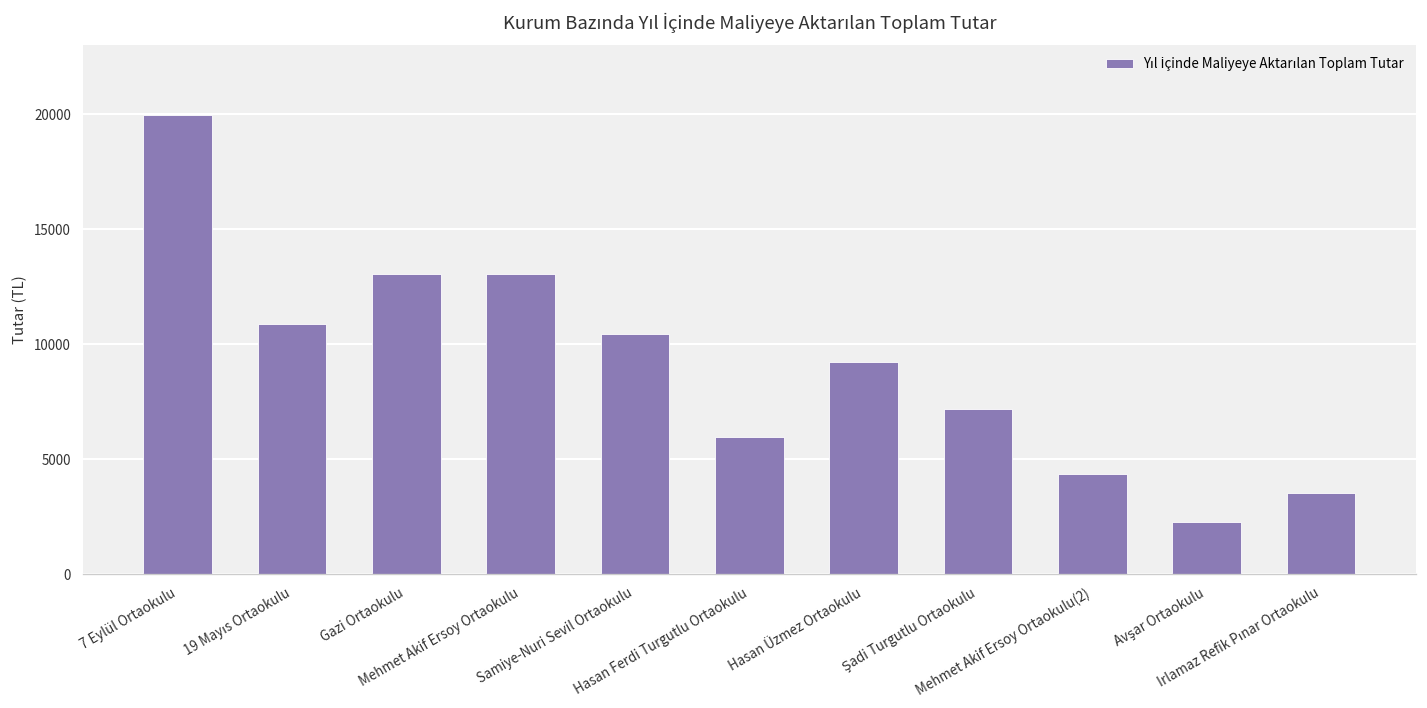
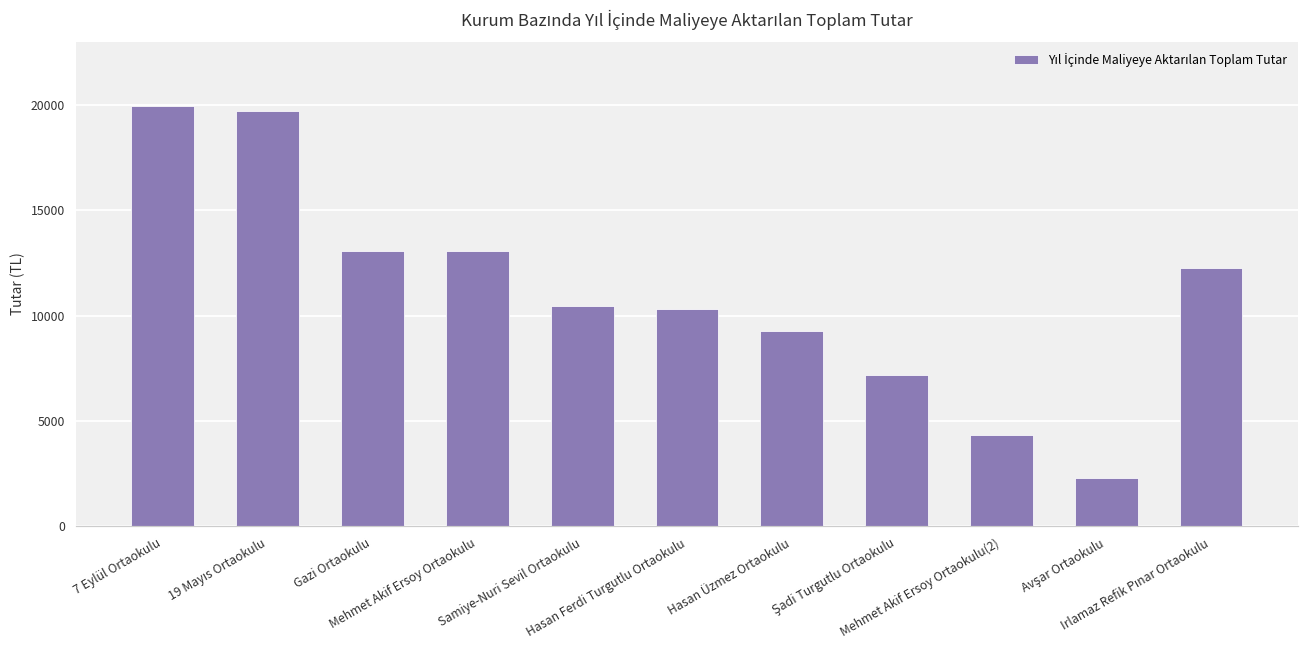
  {
    "7 Eylül Ortaokulu": 20000,
-   "19 Mayıs Ortaokulu": 10900,
+   "19 Mayıs Ortaokulu": 19700,
    "Gazi Ortaokulu": 13100,
    "Mehmet Akif Ersoy Ortaokulu": 13100,
    "Samiye-Nuri Sevil Ortaokulu": 10500,
-   "Hasan Ferdi Turgutlu Ortaokulu": 6000,
+   "Hasan Ferdi Turgutlu Ortaokulu": 10300,
    "Hasan Üzmez Ortaokulu": 9300,
    "Şadi Turgutlu Ortaokulu": 7200,
    "Mehmet Akif Ersoy Ortaokulu(2)": 4400,
    "Avşar Ortaokulu": 2300,
-   "Irlamaz Refik Pınar Ortaokulu": 3500
+   "Irlamaz Refik Pınar Ortaokulu": 12200
  }
